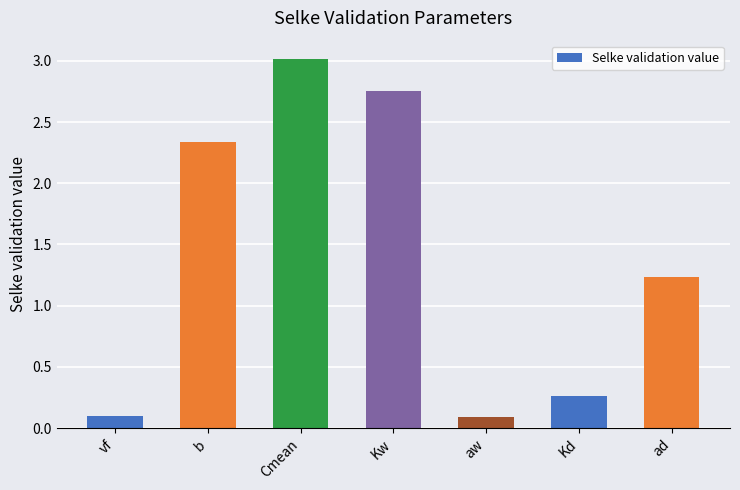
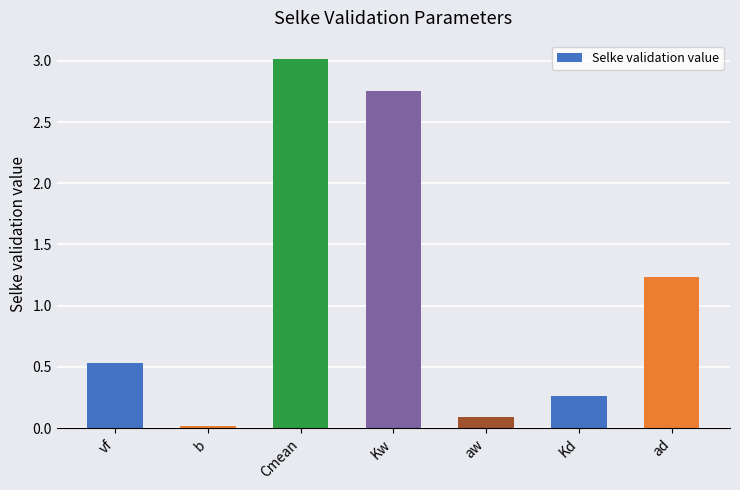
  {
-   "vf": 0.10,
-   "b": 2.34,
+   "vf": 0.54,
+   "b": 0.01,
    "Cmean": 3.01,
    "Kw": 2.75,
    "aw": 0.09,
    "Kd": 0.26,
    "ad": 1.23
  }
